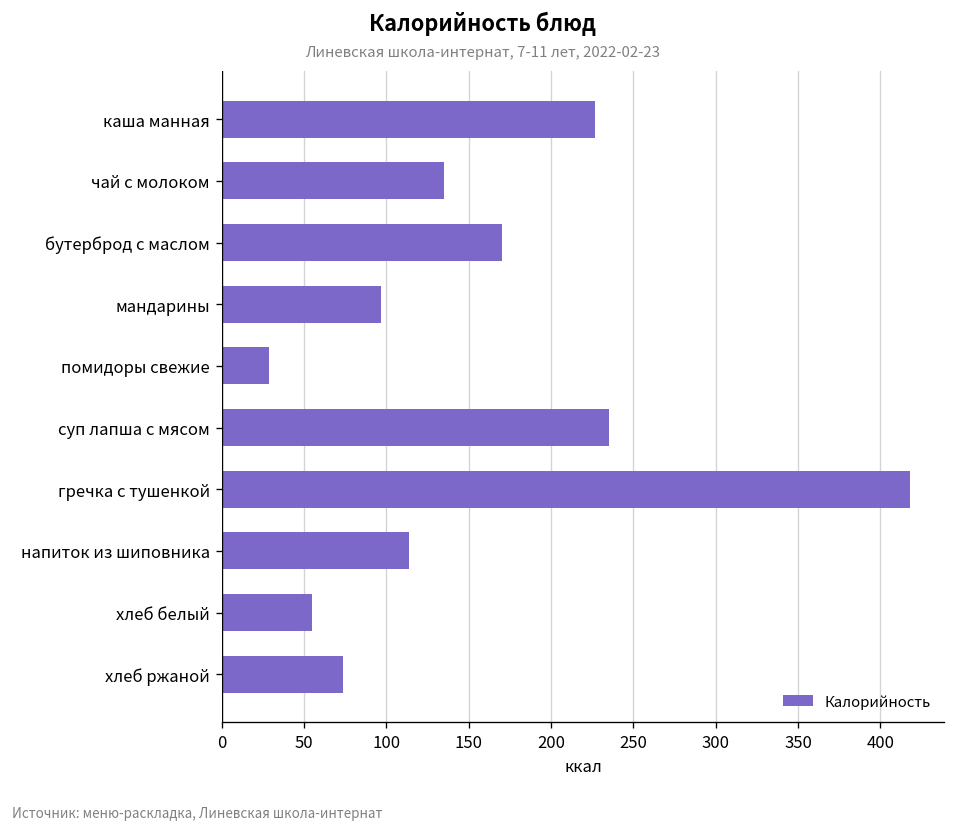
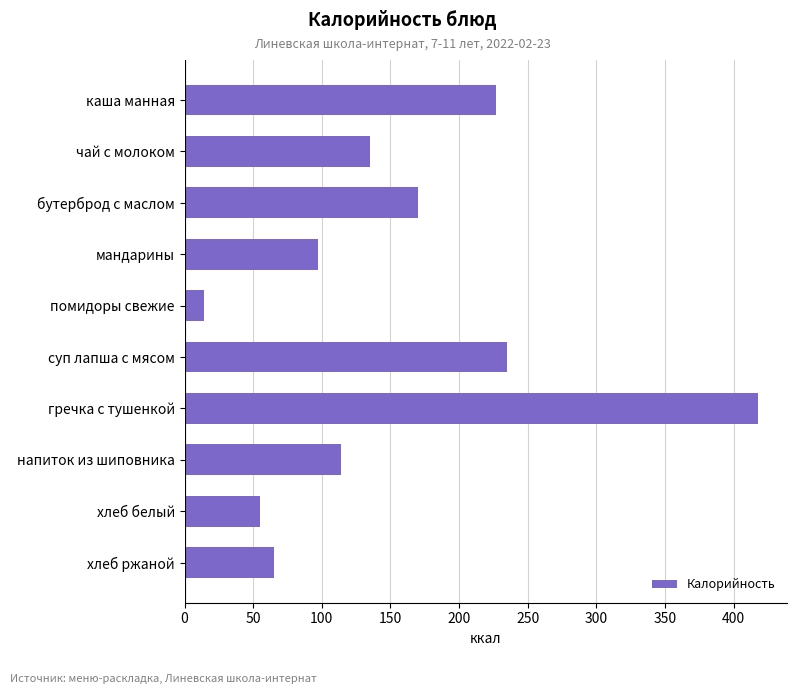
  {
    "каша манная": 227,
    "чай с молоком": 135,
    "бутерброд с маслом": 170,
    "мандарины": 97,
-   "помидоры свежие": 29,
+   "помидоры свежие": 14,
    "суп лапша с мясом": 235,
    "гречка с тушенкой": 418,
    "напиток из шиповника": 114,
    "хлеб белый": 55,
-   "хлеб ржаной": 74
+   "хлеб ржаной": 65
  }
